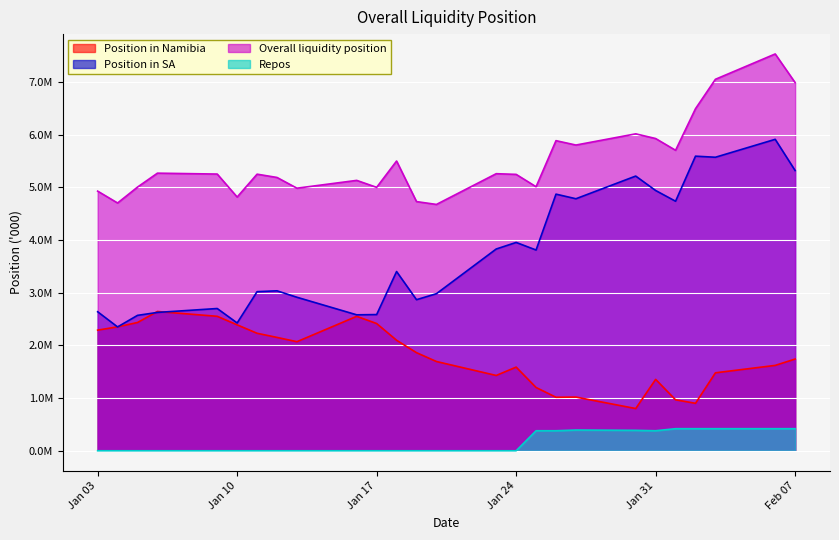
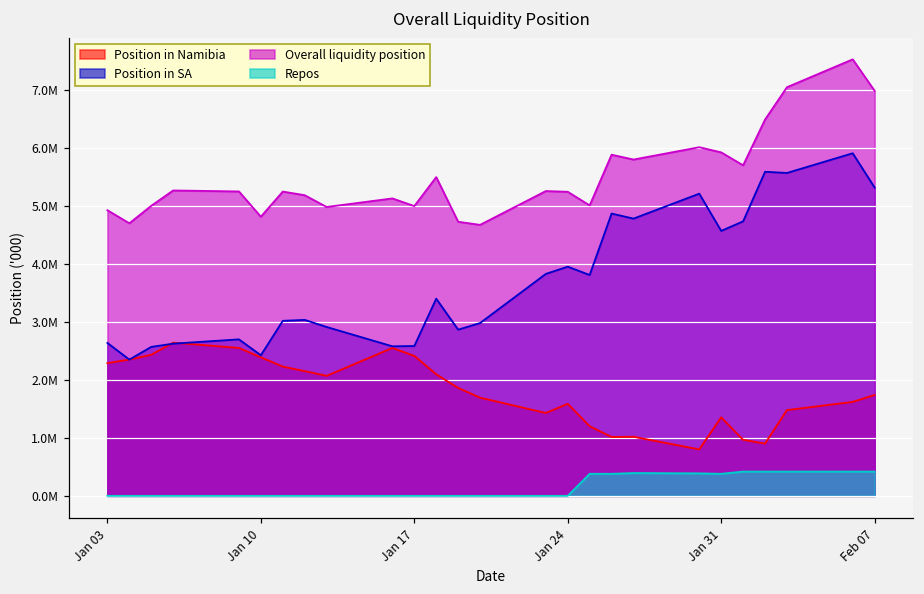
  {
    "Position in Namibia": {
      "Jan 03": 2300000,
      "Jan 17": 2400000,
      "Jan 24": 1600000,
      "Jan 31": 1400000,
      "Feb 07": 1700000
    },
    "Position in SA": {
      "Jan 03": 2600000,
      "Jan 17": 2600000,
      "Jan 24": 4000000,
-     "Jan 31": 4900000,
+     "Jan 31": 4600000,
      "Feb 07": 5300000
    },
    "Overall liquidity position": {
      "Jan 03": 4900000,
      "Jan 10": 4800000,
      "Jan 17": 5000000,
      "Jan 24": 5200000,
      "Jan 31": 5900000,
      "Feb 07": 7000000
    },
    "Repos": {
      "Jan 03": 0,
      "Jan 10": 0,
      "Jan 17": 0,
      "Jan 24": 0,
      "Jan 31": 400000,
      "Feb 07": 400000
    }
  }
